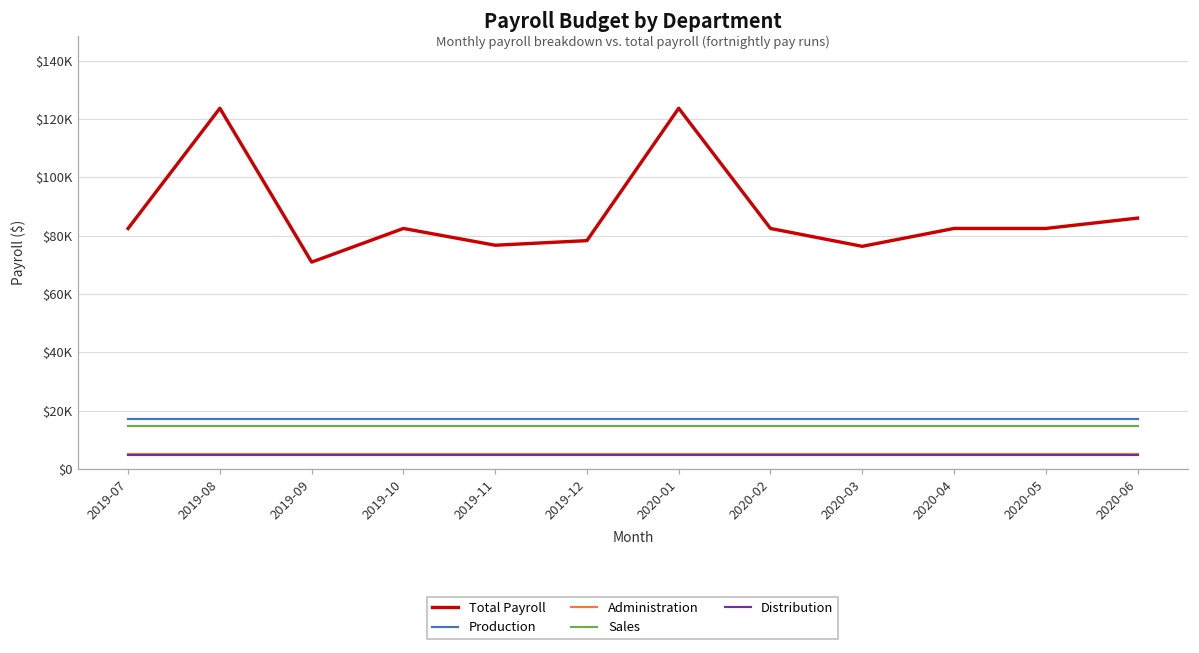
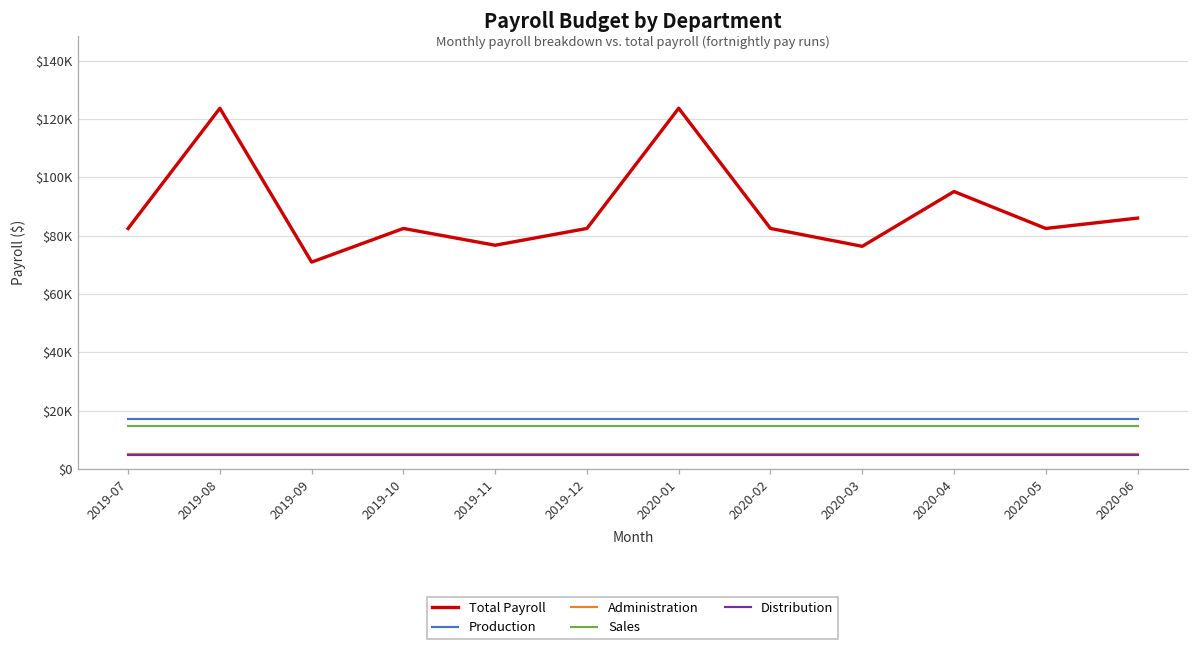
  {
    "Total Payroll": {
      "2019-07": "$82000",
      "2019-08": "$124000",
      "2019-09": "$71000",
      "2019-10": "$82000",
      "2019-11": "$77000",
-     "2019-12": "$78000",
+     "2019-12": "$82000",
      "2020-01": "$124000",
      "2020-02": "$82000",
      "2020-03": "$76000",
-     "2020-04": "$82000",
+     "2020-04": "$95000",
      "2020-05": "$82000",
      "2020-06": "$86000"
    },
    "Production": {
      "2019-07": "$17000",
      "2019-08": "$17000",
      "2019-09": "$17000",
      "2019-10": "$17000",
      "2019-11": "$17000",
      "2019-12": "$17000",
      "2020-01": "$17000",
      "2020-02": "$17000",
      "2020-03": "$17000",
      "2020-04": "$17000",
      "2020-05": "$17000",
      "2020-06": "$17000"
    },
    "Sales": {
      "2019-07": "$15000",
      "2019-08": "$15000",
      "2019-09": "$15000",
      "2019-10": "$15000",
      "2019-11": "$15000",
      "2019-12": "$15000",
      "2020-01": "$15000",
      "2020-02": "$15000",
      "2020-03": "$15000",
      "2020-04": "$15000",
      "2020-05": "$15000",
      "2020-06": "$15000"
    }
  }
